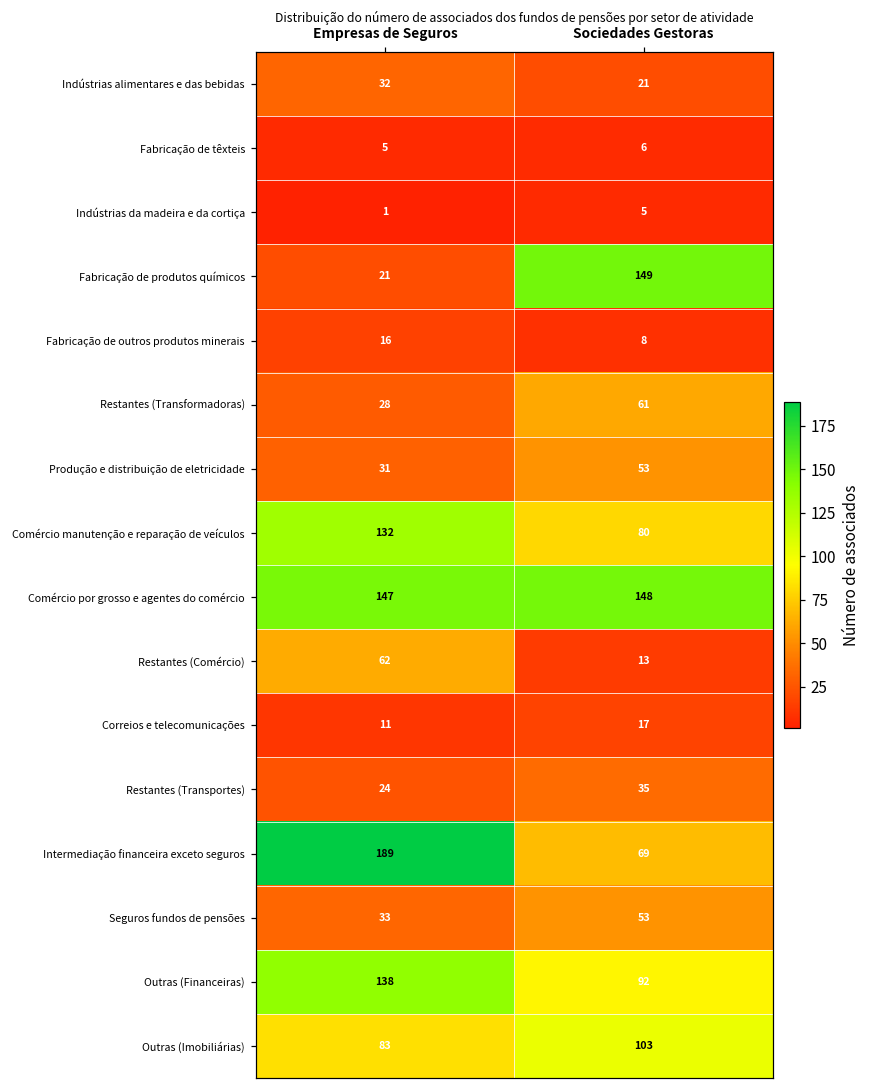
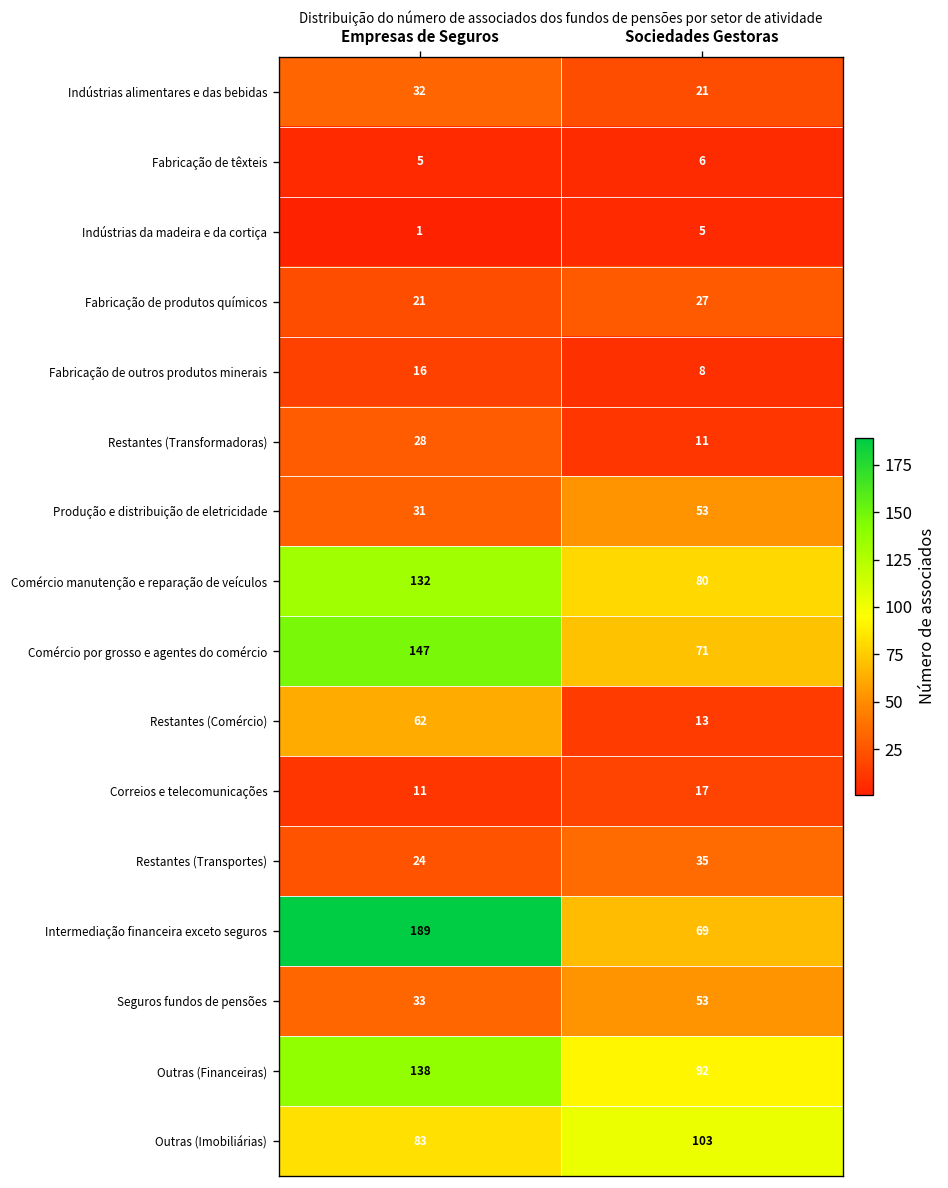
  {
    "Indústrias alimentares e das bebidas": {
      "Empresas de Seguros": 32,
      "Sociedades Gestoras": 21
    },
    "Fabricação de têxteis": {
      "Empresas de Seguros": 5,
      "Sociedades Gestoras": 6
    },
    "Indústrias da madeira e da cortiça": {
      "Empresas de Seguros": 1,
      "Sociedades Gestoras": 5
    },
    "Fabricação de produtos químicos": {
      "Empresas de Seguros": 21,
-     "Sociedades Gestoras": 149
+     "Sociedades Gestoras": 27
    },
    "Fabricação de outros produtos minerais": {
      "Empresas de Seguros": 16,
      "Sociedades Gestoras": 8
    },
    "Restantes (Transformadoras)": {
      "Empresas de Seguros": 28,
-     "Sociedades Gestoras": 61
+     "Sociedades Gestoras": 11
    },
    "Produção e distribuição de eletricidade": {
      "Empresas de Seguros": 31,
      "Sociedades Gestoras": 53
    },
    "Comércio manutenção e reparação de veículos": {
      "Empresas de Seguros": 132,
      "Sociedades Gestoras": 80
    },
    "Comércio por grosso e agentes do comércio": {
      "Empresas de Seguros": 147,
-     "Sociedades Gestoras": 148
+     "Sociedades Gestoras": 71
    },
    "Restantes (Comércio)": {
      "Empresas de Seguros": 62,
      "Sociedades Gestoras": 13
    },
    "Correios e telecomunicações": {
      "Empresas de Seguros": 11,
      "Sociedades Gestoras": 17
    },
    "Restantes (Transportes)": {
      "Empresas de Seguros": 24,
      "Sociedades Gestoras": 35
    },
    "Intermediação financeira exceto seguros": {
      "Empresas de Seguros": 189,
      "Sociedades Gestoras": 69
    },
    "Seguros fundos de pensões": {
      "Empresas de Seguros": 33,
      "Sociedades Gestoras": 53
    },
    "Outras (Financeiras)": {
      "Empresas de Seguros": 138,
      "Sociedades Gestoras": 92
    },
    "Outras (Imobiliárias)": {
      "Empresas de Seguros": 83,
      "Sociedades Gestoras": 103
    }
  }
